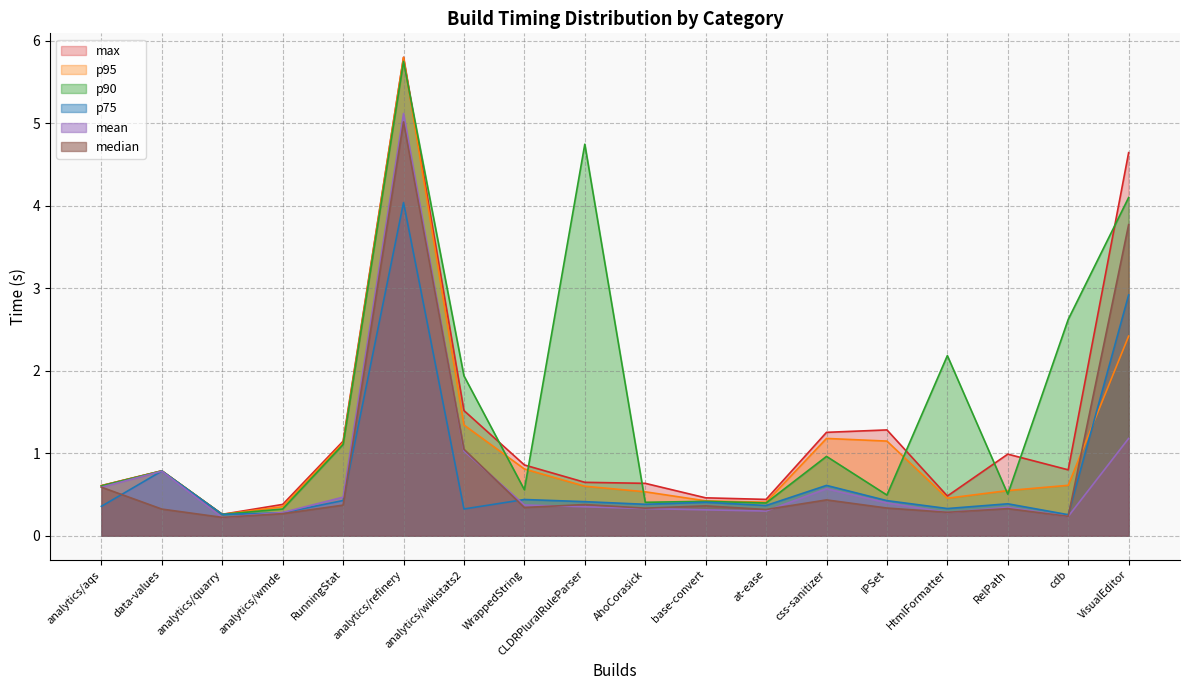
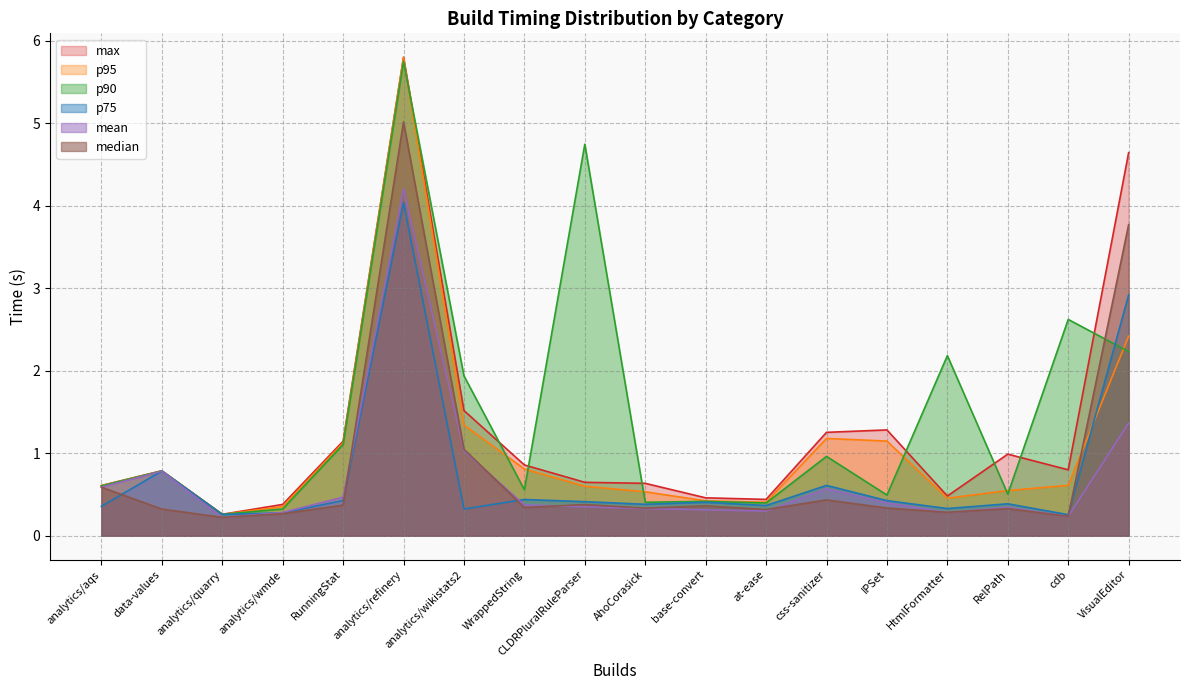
  {
    "p90": {
      "analytics/refinery": 5.8,
      "analytics/wikistats2": 1.9,
      "WrappedString": 0.6,
      "CLDRPluralRuleParser": 4.7,
      "css-sanitizer": 1.0,
      "IPSet": 0.5,
      "HtmlFormatter": 2.2,
      "RelPath": 0.5,
      "cdb": 2.6,
-     "VisualEditor": 4.1
+     "VisualEditor": 2.2
    },
    "p75": {
      "analytics/aqs": 0.4,
      "RunningStat": 0.4,
      "analytics/refinery": 4.0,
      "analytics/wikistats2": 0.3,
      "WrappedString": 0.4,
      "CLDRPluralRuleParser": 0.4,
      "css-sanitizer": 0.6,
      "HtmlFormatter": 0.3,
      "RelPath": 0.4,
      "VisualEditor": 2.9
    },
    "mean": {
      "RunningStat": 0.5,
-     "analytics/refinery": 5.1,
+     "analytics/refinery": 4.2,
      "base-convert": 0.3,
      "css-sanitizer": 0.6,
-     "VisualEditor": 1.2
+     "VisualEditor": 1.4
    },
    "median": {
      "data-values": 0.3,
      "RunningStat": 0.4,
      "analytics/refinery": 5.0,
      "base-convert": 0.4,
      "css-sanitizer": 0.4,
      "IPSet": 0.3,
      "VisualEditor": 3.8
    }
  }
